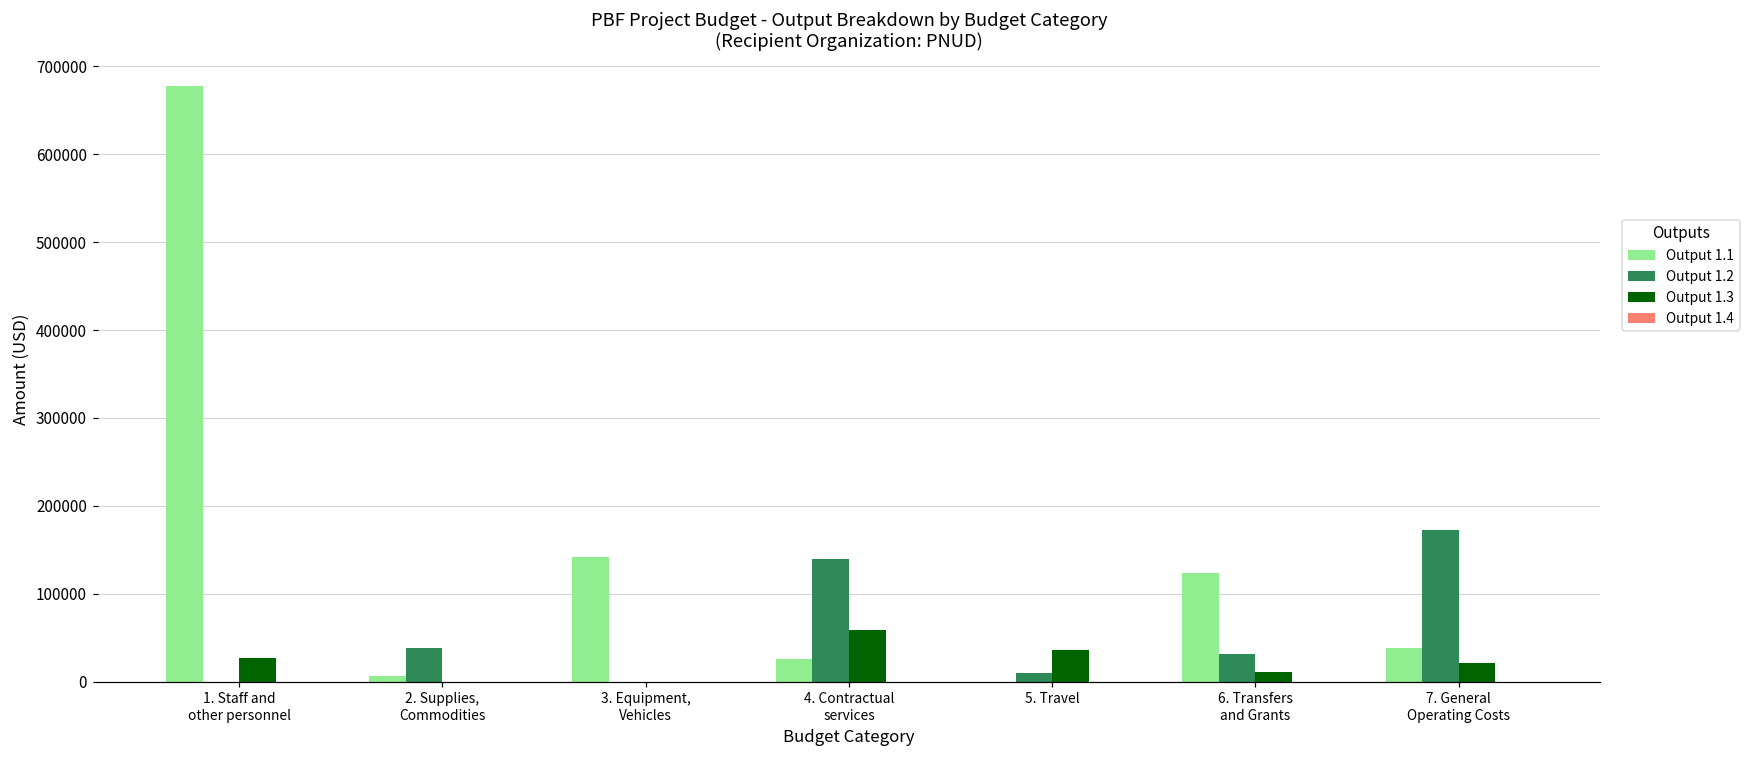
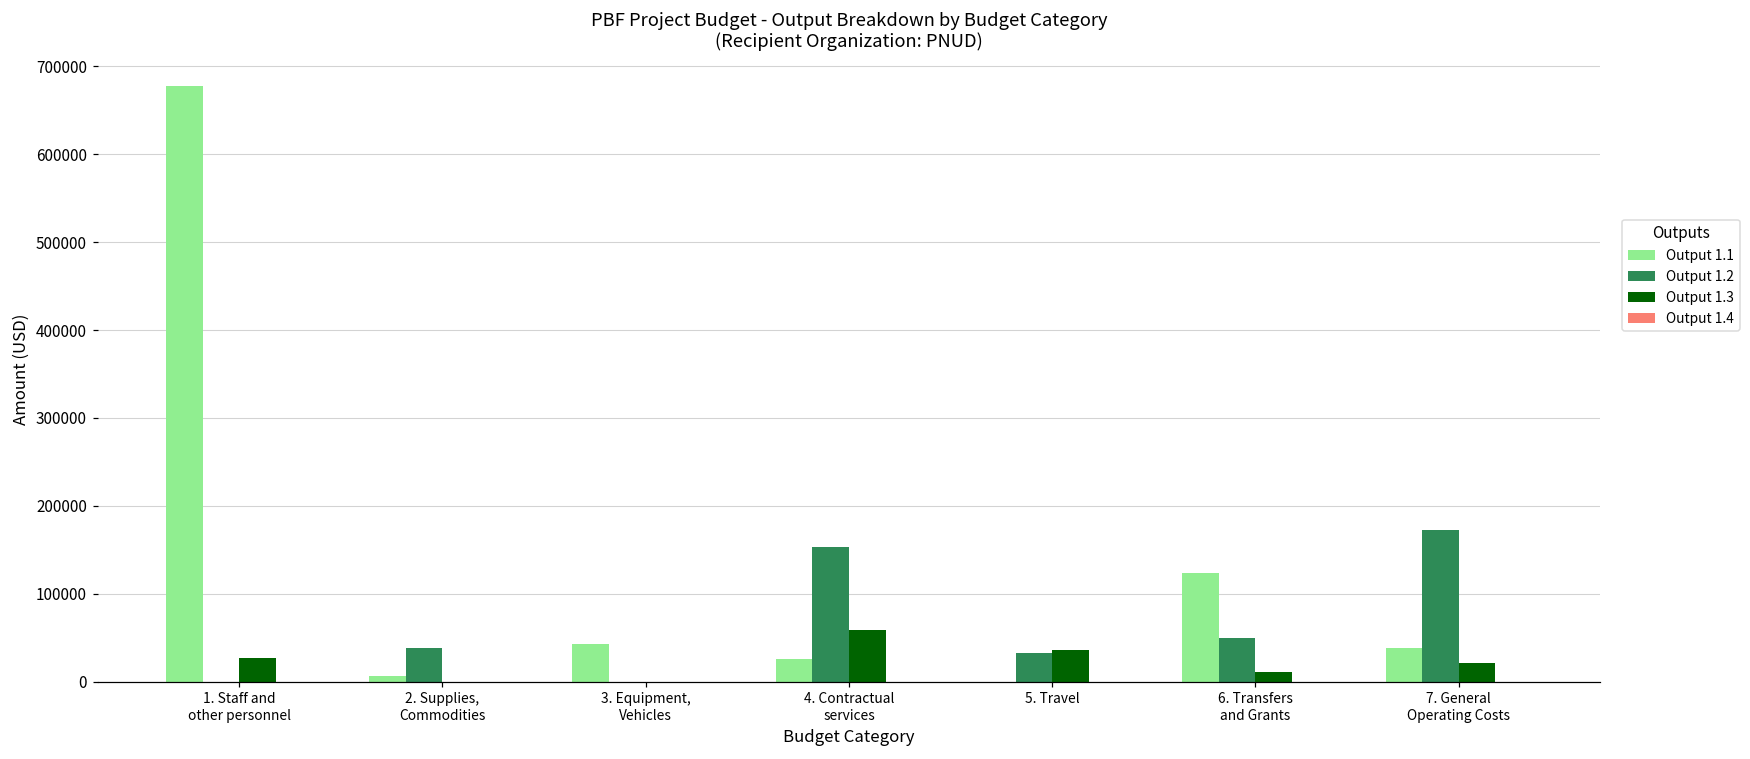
  {
    "Output 1.1": {
      "1. Staff and other personnel": 680000,
      "2. Supplies, Commodities": 10000,
-     "3. Equipment, Vehicles": 140000,
+     "3. Equipment, Vehicles": 40000,
      "4. Contractual services": 30000,
      "5. Travel": 0,
      "6. Transfers and Grants": 120000,
      "7. General Operating Costs": 40000
    },
    "Output 1.2": {
      "1. Staff and other personnel": 0,
      "2. Supplies, Commodities": 40000,
      "3. Equipment, Vehicles": 0,
-     "4. Contractual services": 140000,
-     "5. Travel": 10000,
-     "6. Transfers and Grants": 30000,
+     "4. Contractual services": 150000,
+     "5. Travel": 30000,
+     "6. Transfers and Grants": 50000,
      "7. General Operating Costs": 170000
    },
    "Output 1.3": {
      "1. Staff and other personnel": 30000,
      "2. Supplies, Commodities": 0,
      "3. Equipment, Vehicles": 0,
      "4. Contractual services": 60000,
      "5. Travel": 40000,
      "6. Transfers and Grants": 10000,
      "7. General Operating Costs": 20000
    },
    "Output 1.4": {
      "1. Staff and other personnel": 0,
      "2. Supplies, Commodities": 0,
      "3. Equipment, Vehicles": 0,
      "4. Contractual services": 0,
      "5. Travel": 0,
      "6. Transfers and Grants": 0,
      "7. General Operating Costs": 0
    }
  }
